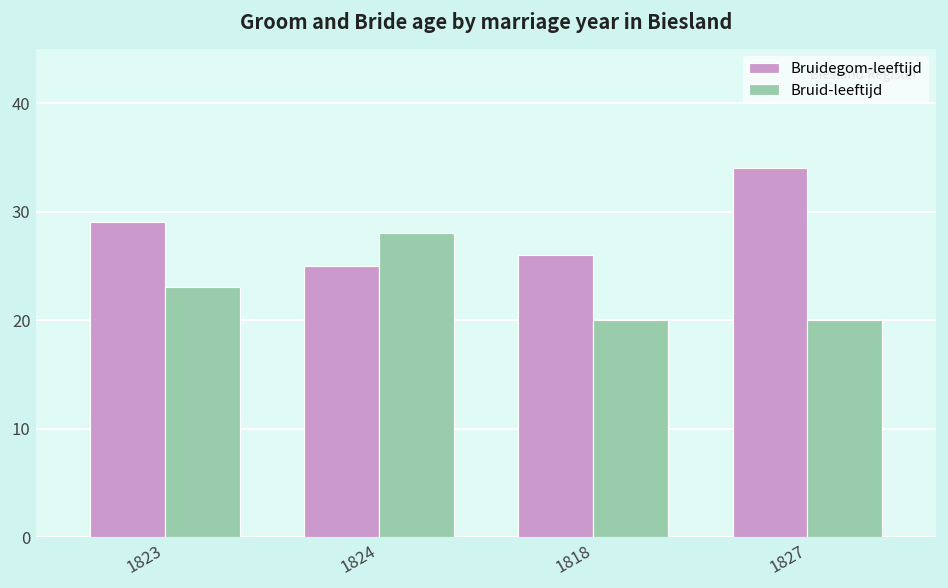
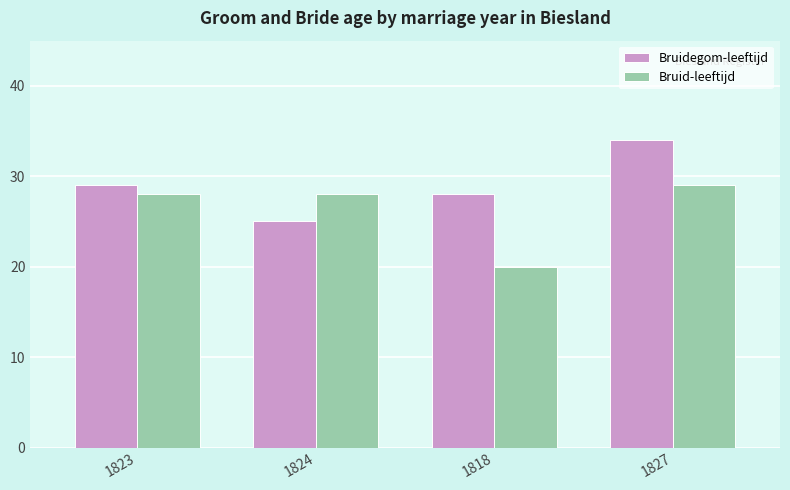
  {
    "Bruidegom-leeftijd": {
      "1823": 29,
      "1824": 25,
-     "1818": 26,
+     "1818": 28,
      "1827": 34
    },
    "Bruid-leeftijd": {
-     "1823": 23,
+     "1823": 28,
      "1824": 28,
      "1818": 20,
-     "1827": 20
+     "1827": 29
    }
  }
